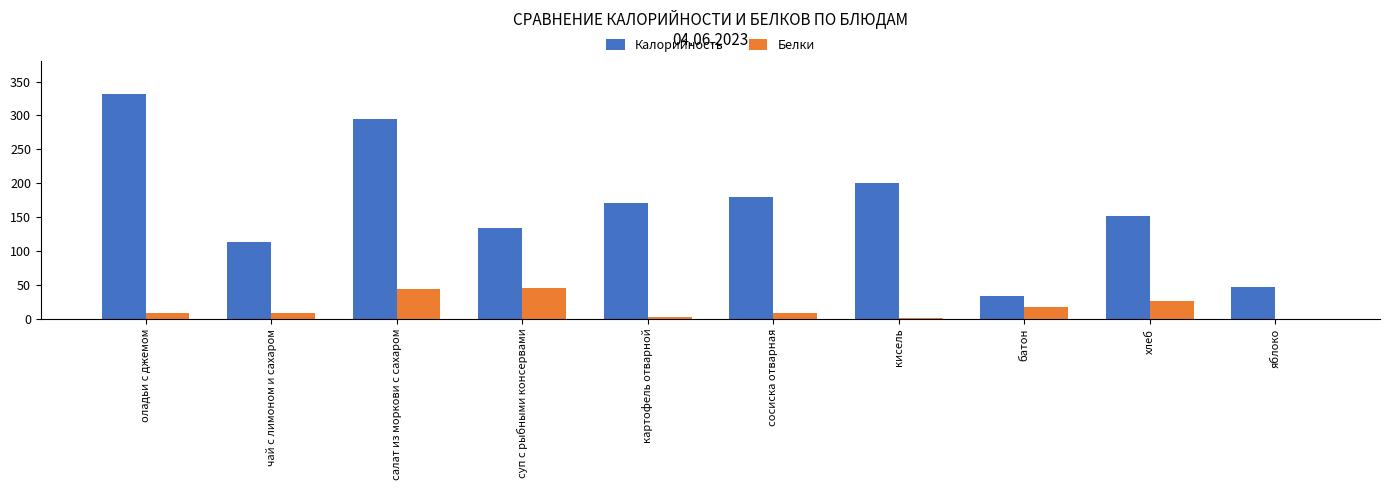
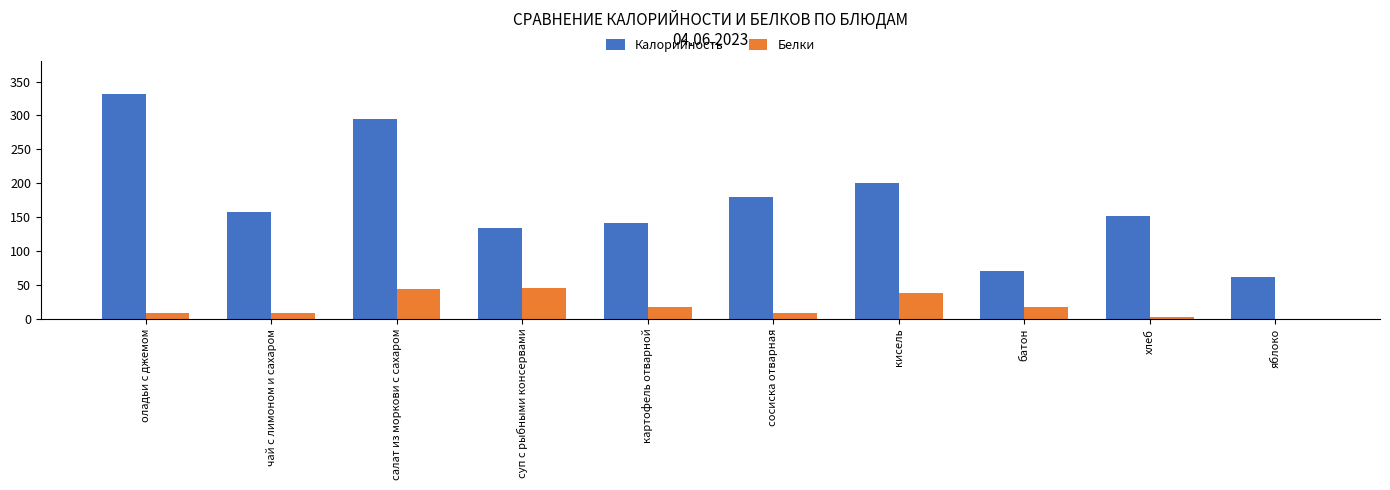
  {
    "Калорийность": {
      "оладьи с джемом": 330,
-     "чай с лимоном и сахаром": 110,
+     "чай с лимоном и сахаром": 160,
      "салат из моркови с сахаром": 300,
      "суп с рыбными консервами": 130,
-     "картофель отварной": 170,
+     "картофель отварной": 140,
      "сосиска отварная": 180,
      "кисель": 200,
-     "батон": 30,
+     "батон": 70,
      "хлеб": 150,
-     "яблоко": 50
+     "яблоко": 60
    },
    "Белки": {
      "оладьи с джемом": 10,
      "чай с лимоном и сахаром": 10,
      "салат из моркови с сахаром": 40,
      "суп с рыбными консервами": 50,
-     "картофель отварной": 0,
+     "картофель отварной": 20,
      "сосиска отварная": 10,
-     "кисель": 0,
+     "кисель": 40,
      "батон": 20,
-     "хлеб": 30,
+     "хлеб": 0,
      "яблоко": 0
    }
  }
